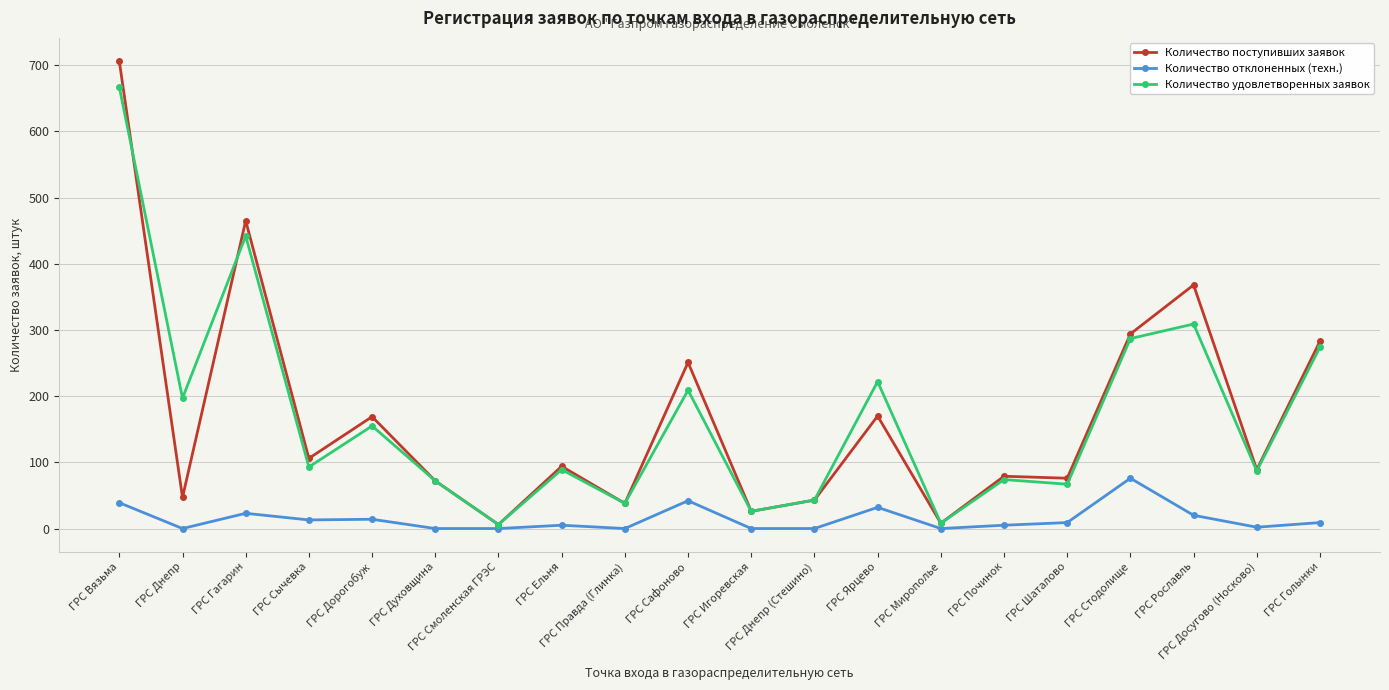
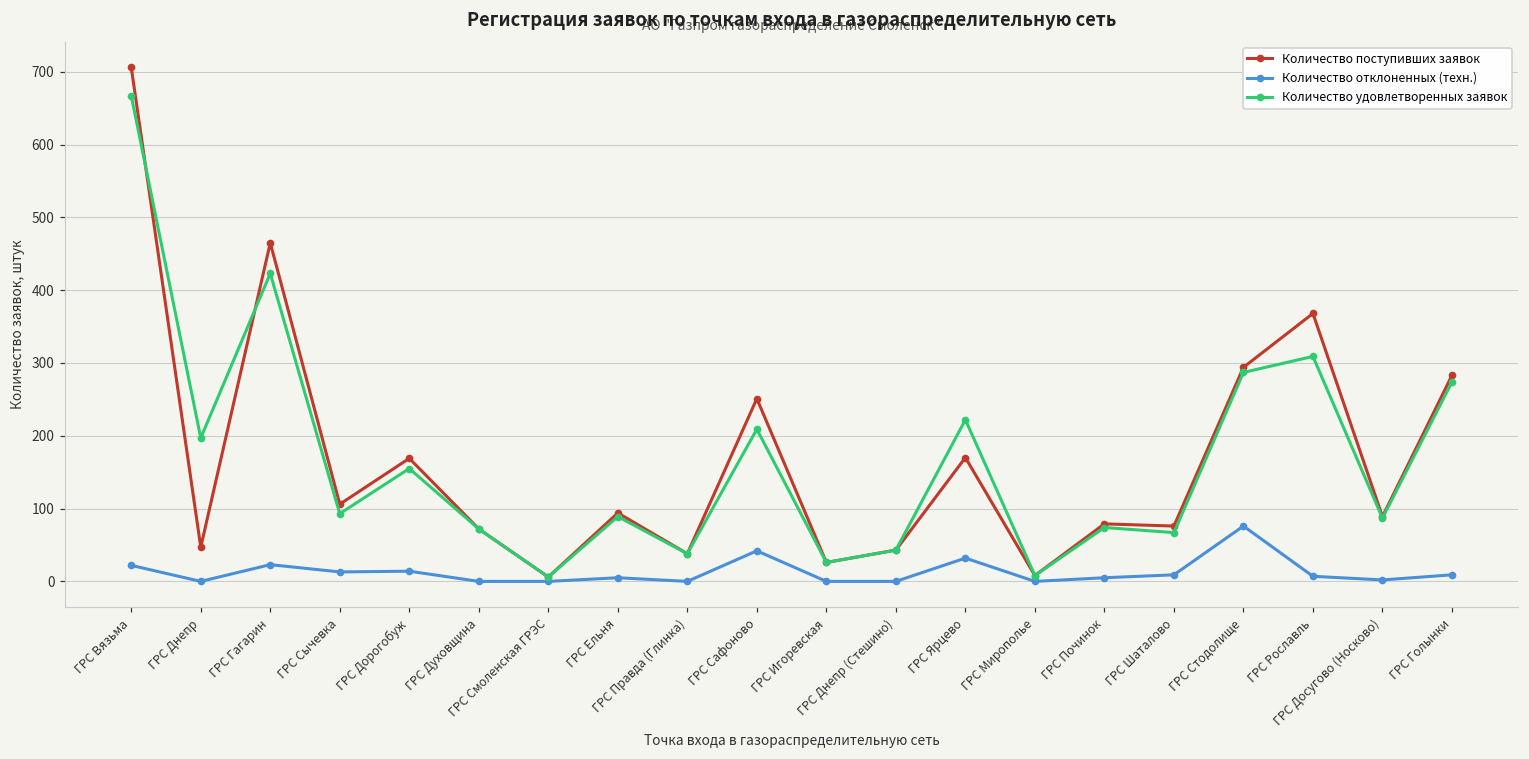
  {
    "Количество поступивших заявок": {
      "ГРС Вязьма": 710,
      "ГРС Днепр": 50,
      "ГРС Гагарин": 470,
      "ГРС Сычевка": 110,
      "ГРС Дорогобуж": 170,
      "ГРС Ельня": 90,
      "ГРС Сафоново": 250,
      "ГРС Ярцево": 170,
      "ГРС Починок": 80,
      "ГРС Шаталово": 80,
      "ГРС Стодолище": 290,
      "ГРС Рославль": 370,
      "ГРС Голынки": 280
    },
    "Количество отклоненных (техн.)": {
-     "ГРС Вязьма": 40,
+     "ГРС Вязьма": 20,
      "ГРС Днепр": 0,
      "ГРС Гагарин": 20,
      "ГРС Сычевка": 10,
      "ГРС Дорогобуж": 10,
      "ГРС Духовщина": 0,
      "ГРС Смоленская ГРЭС": 0,
      "ГРС Ельня": 10,
      "ГРС Правда (Глинка)": 0,
      "ГРС Сафоново": 40,
      "ГРС Игоревская": 0,
      "ГРС Днепр (Стешино)": 0,
      "ГРС Ярцево": 30,
      "ГРС Мирополье": 0,
      "ГРС Починок": 10,
      "ГРС Шаталово": 10,
      "ГРС Стодолище": 80,
-     "ГРС Рославль": 20,
+     "ГРС Рославль": 10,
      "ГРС Досугово (Носково)": 0,
      "ГРС Голынки": 10
    },
    "Количество удовлетворенных заявок": {
      "ГРС Вязьма": 670,
      "ГРС Днепр": 200,
-     "ГРС Гагарин": 440,
+     "ГРС Гагарин": 420,
      "ГРС Сычевка": 90,
      "ГРС Дорогобуж": 160,
      "ГРС Ельня": 90,
      "ГРС Сафоново": 210,
      "ГРС Ярцево": 220,
      "ГРС Починок": 70,
      "ГРС Шаталово": 70,
      "ГРС Стодолище": 290,
      "ГРС Рославль": 310,
      "ГРС Голынки": 270
    }
  }
